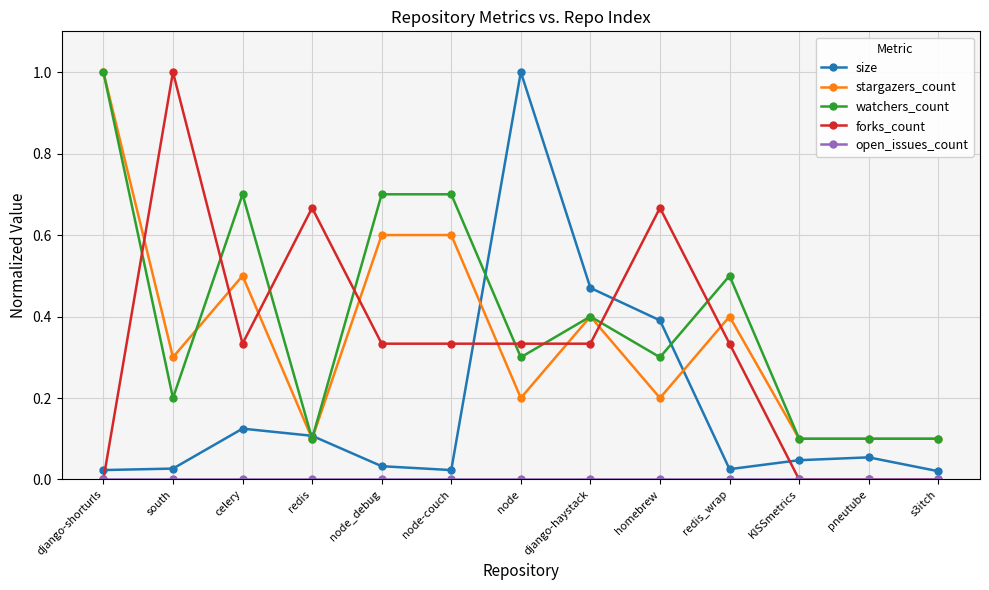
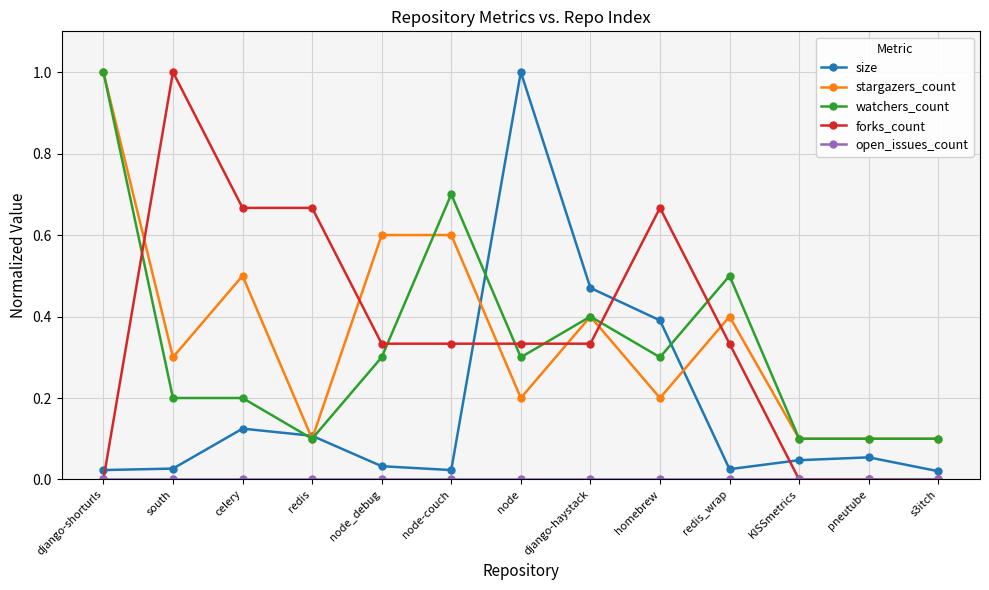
  {
    "size": {
      "django-shorturls": 0.02,
      "south": 0.03,
      "celery": 0.12,
      "redis": 0.11,
      "node_debug": 0.03,
      "node-couch": 0.02,
      "node": 1.00,
      "django-haystack": 0.47,
      "homebrew": 0.39,
      "redis_wrap": 0.03,
      "KISSmetrics": 0.05,
      "pneutube": 0.05,
      "s3itch": 0.02
    },
    "stargazers_count": {
      "south": 0.30,
      "celery": 0.50,
      "node_debug": 0.60,
      "node-couch": 0.60,
      "node": 0.20,
      "homebrew": 0.20,
      "redis_wrap": 0.40
    },
    "watchers_count": {
      "south": 0.20,
-     "celery": 0.70,
-     "node_debug": 0.70,
+     "celery": 0.20,
+     "node_debug": 0.30,
      "node-couch": 0.70,
      "node": 0.30,
      "homebrew": 0.30,
      "redis_wrap": 0.50
    },
    "forks_count": {
      "south": 1.00,
-     "celery": 0.33,
+     "celery": 0.67,
      "redis": 0.67,
      "node_debug": 0.33,
      "node-couch": 0.33,
      "node": 0.33,
      "django-haystack": 0.33,
      "homebrew": 0.67,
      "redis_wrap": 0.33
    },
    "open_issues_count": {
      "south": 0.00,
      "celery": 0.00,
      "redis": 0.00,
      "node_debug": 0.00,
      "node-couch": 0.00,
      "node": 0.00,
      "django-haystack": 0.00,
      "homebrew": 0.00,
      "redis_wrap": 0.00
    }
  }
